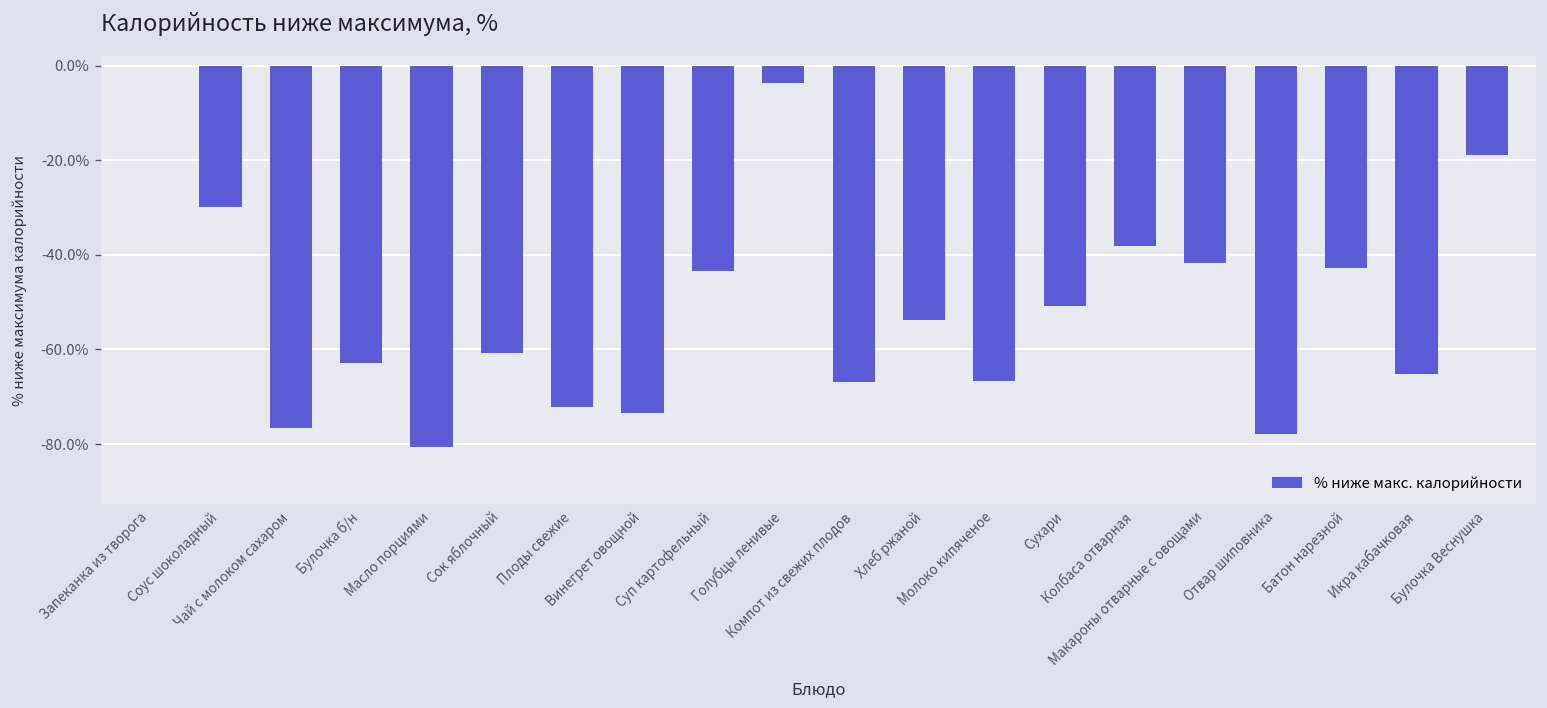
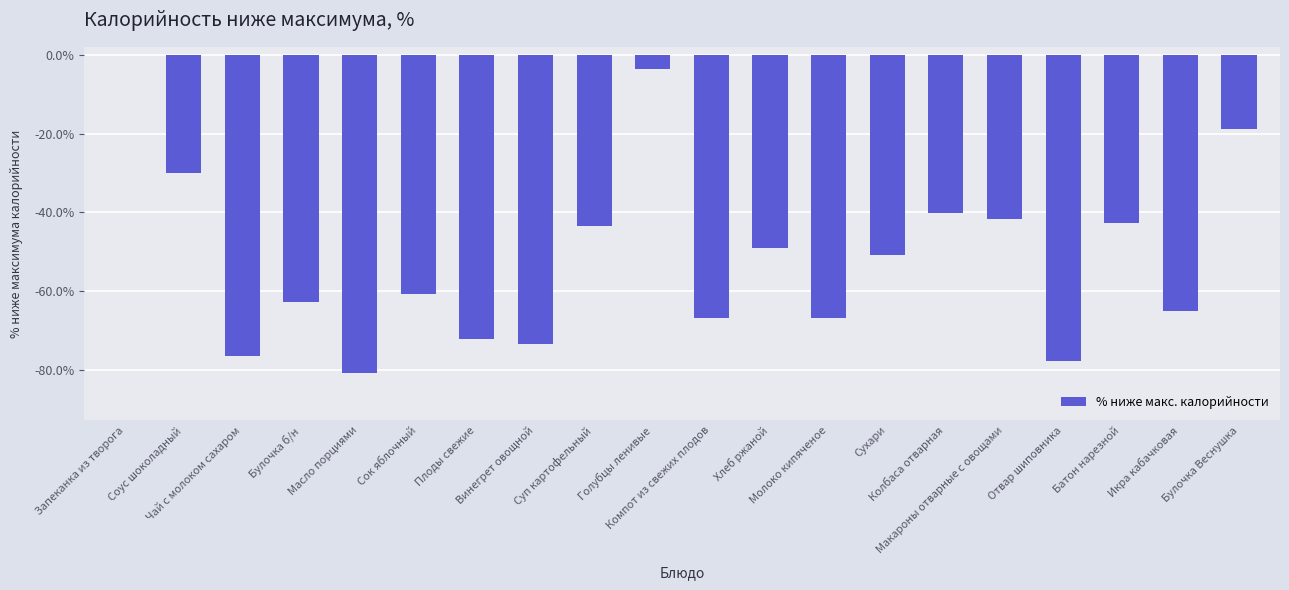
  {
    "Запеканка из творога": "0%",
    "Соус шоколадный": "-30%",
    "Чай с молоком сахаром": "-77%",
    "Булочка б/н": "-63%",
    "Масло порциями": "-81%",
    "Сок яблочный": "-61%",
    "Плоды свежие": "-72%",
    "Винегрет овощной": "-73%",
    "Суп картофельный": "-44%",
    "Голубцы ленивые": "-4%",
    "Компот из свежих плодов": "-67%",
-   "Хлеб ржаной": "-54%",
+   "Хлеб ржаной": "-49%",
    "Молоко кипяченое": "-67%",
    "Сухари": "-51%",
-   "Колбаса отварная": "-38%",
+   "Колбаса отварная": "-40%",
    "Макароны отварные с овощами": "-42%",
    "Отвар шиповника": "-78%",
    "Батон нарезной": "-43%",
    "Икра кабачковая": "-65%",
    "Булочка Веснушка": "-19%"
  }
